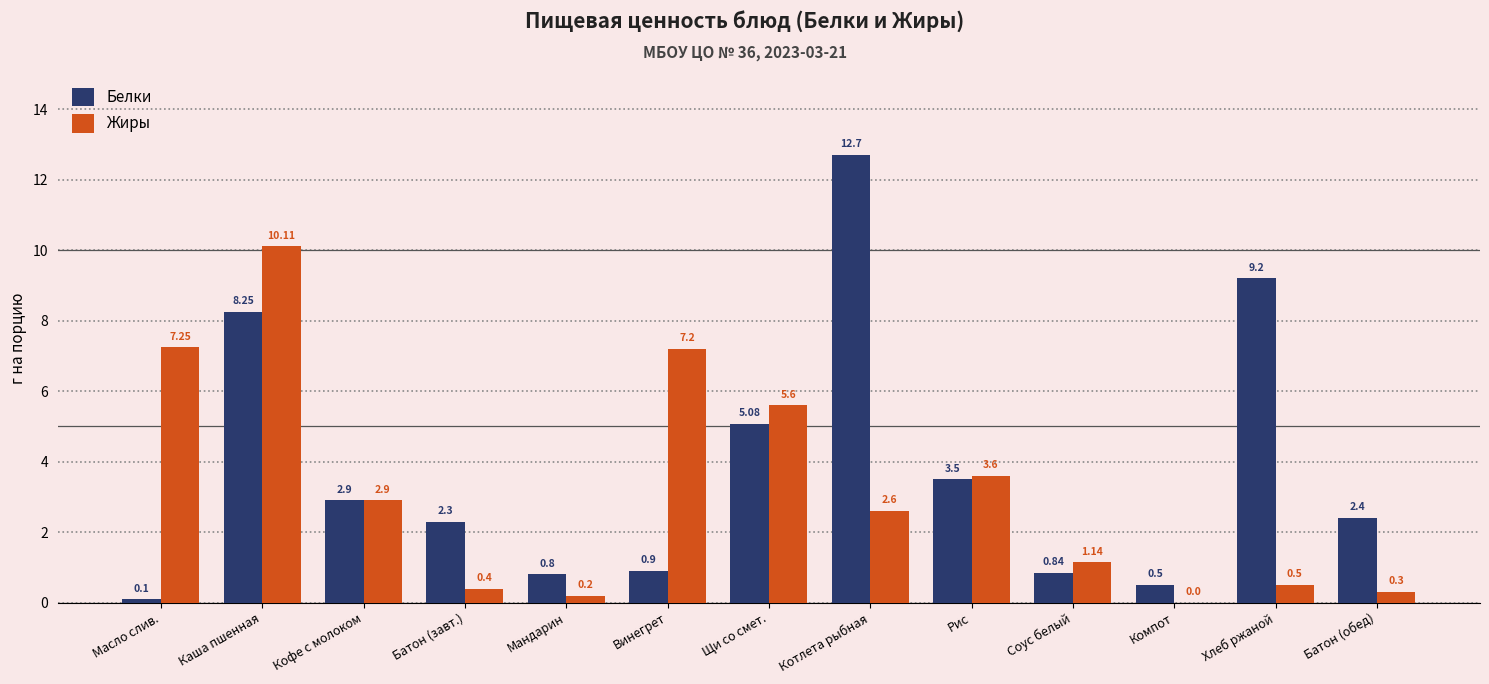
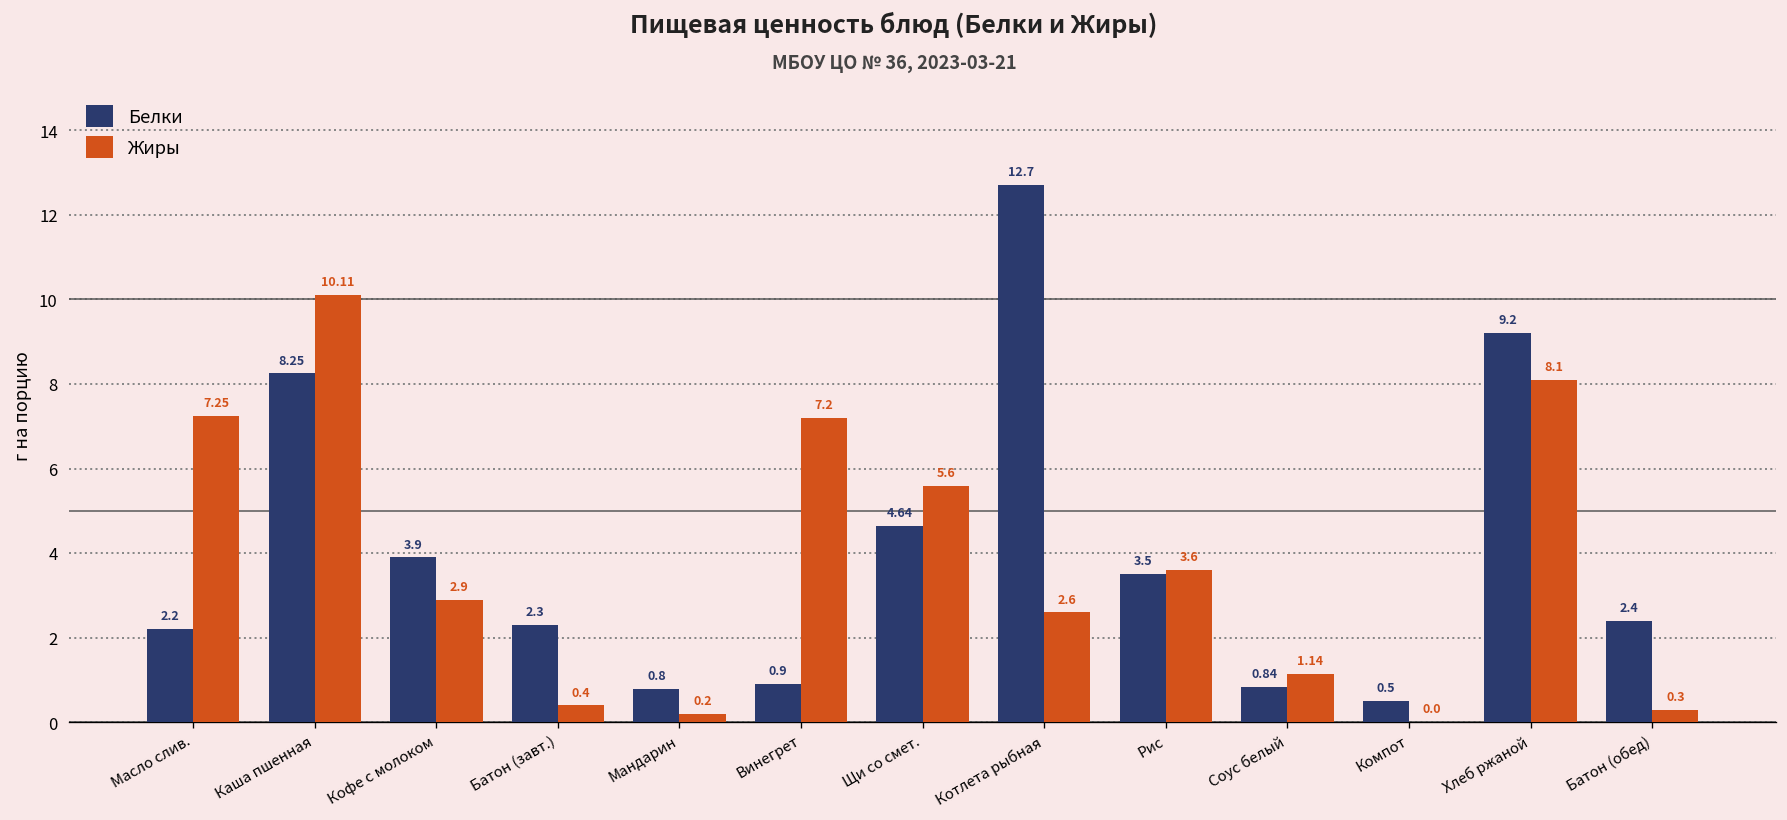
  {
    "Белки": {
-     "Масло слив.": 0.1,
+     "Масло слив.": 2.2,
      "Каша пшенная": 8.25,
-     "Кофе с молоком": 2.9,
+     "Кофе с молоком": 3.9,
      "Батон (завт.)": 2.3,
      "Мандарин": 0.8,
      "Винегрет": 0.9,
-     "Щи со смет.": 5.08,
+     "Щи со смет.": 4.64,
      "Котлета рыбная": 12.7,
      "Рис": 3.5,
      "Соус белый": 0.84,
      "Компот": 0.5,
      "Хлеб ржаной": 9.2,
      "Батон (обед)": 2.4
    },
    "Жиры": {
      "Масло слив.": 7.25,
      "Каша пшенная": 10.11,
      "Кофе с молоком": 2.9,
      "Батон (завт.)": 0.4,
      "Мандарин": 0.2,
      "Винегрет": 7.2,
      "Щи со смет.": 5.6,
      "Котлета рыбная": 2.6,
      "Рис": 3.6,
      "Соус белый": 1.14,
      "Компот": 0.0,
-     "Хлеб ржаной": 0.5,
+     "Хлеб ржаной": 8.1,
      "Батон (обед)": 0.3
    }
  }
